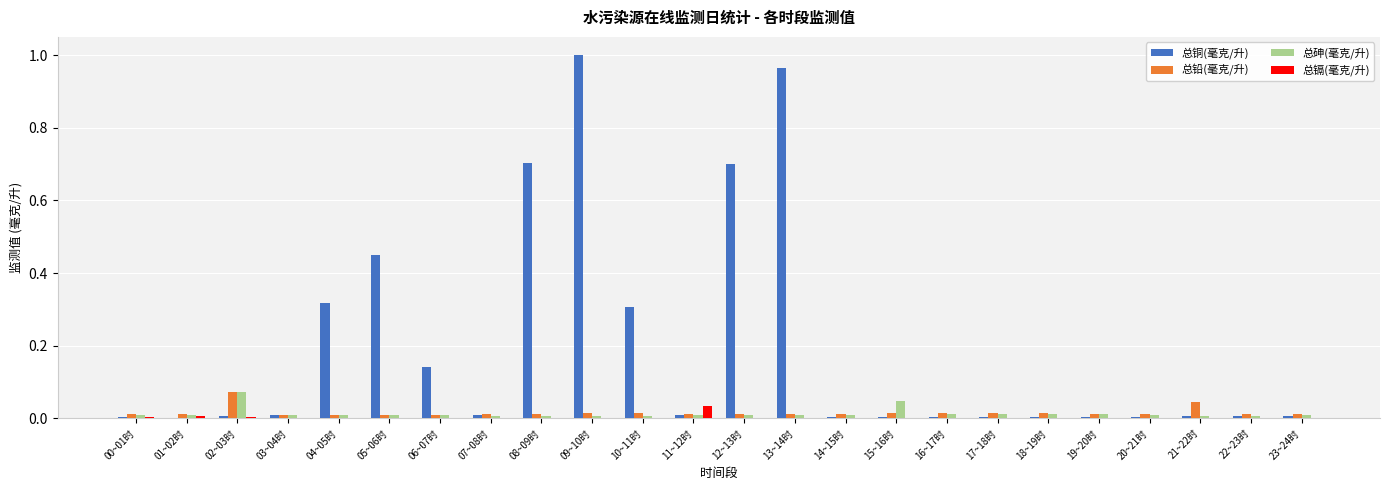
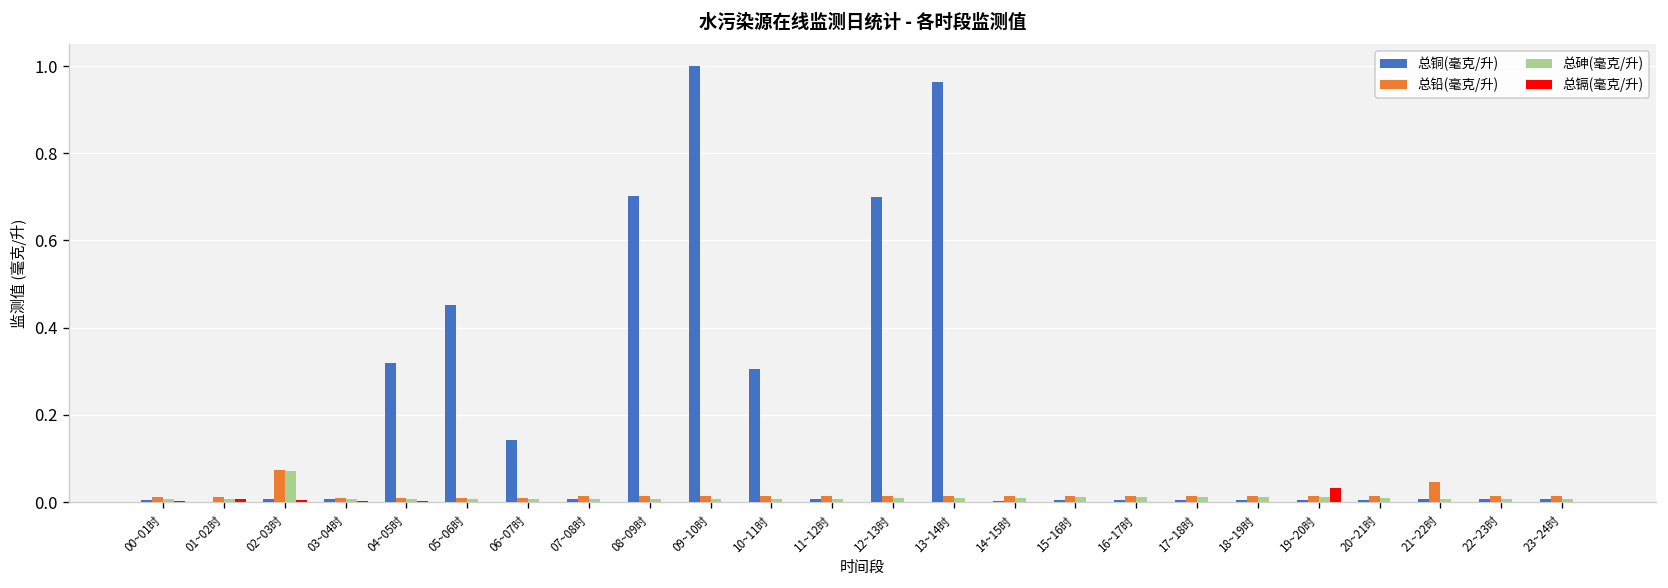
  {
    "总铜(毫克/升)": {
      "01~02时": 0.00,
      "03~04时": 0.01,
      "04~05时": 0.32,
      "05~06时": 0.45,
      "06~07时": 0.14,
      "07~08时": 0.01,
      "08~09时": 0.70,
      "09~10时": 1.00,
      "10~11时": 0.31,
      "11~12时": 0.01,
      "12~13时": 0.70,
      "13~14时": 0.96
    },
    "总铅(毫克/升)": {
      "00~01时": 0.01,
      "01~02时": 0.01,
      "02~03时": 0.07,
      "03~04时": 0.01,
      "04~05时": 0.01,
      "05~06时": 0.01,
      "06~07时": 0.01,
      "07~08时": 0.01,
      "08~09时": 0.01,
      "09~10时": 0.02,
      "10~11时": 0.01,
      "11~12时": 0.01,
      "12~13时": 0.01,
      "13~14时": 0.01,
      "14~15时": 0.01,
      "15~16时": 0.02,
      "16~17时": 0.02,
      "17~18时": 0.01,
      "18~19时": 0.01,
      "19~20时": 0.01,
      "20~21时": 0.01,
      "21~22时": 0.05,
      "22~23时": 0.01,
      "23~24时": 0.01
    },
    "总砷(毫克/升)": {
      "00~01时": 0.01,
      "01~02时": 0.01,
      "02~03时": 0.07,
      "03~04时": 0.01,
      "04~05时": 0.01,
      "05~06时": 0.01,
      "06~07时": 0.01,
      "07~08时": 0.01,
      "08~09时": 0.01,
      "09~10时": 0.01,
      "10~11时": 0.01,
      "11~12时": 0.01,
      "12~13时": 0.01,
      "13~14时": 0.01,
      "14~15时": 0.01,
-     "15~16时": 0.05,
+     "15~16时": 0.01,
      "16~17时": 0.01,
      "17~18时": 0.01,
      "18~19时": 0.01,
      "19~20时": 0.01,
      "20~21时": 0.01,
      "23~24时": 0.01
    },
    "总镉(毫克/升)": {
      "01~02时": 0.01,
-     "11~12时": 0.03,
-     "19~20时": 0.00
+     "11~12时": 0.00,
+     "19~20时": 0.03
    }
  }
